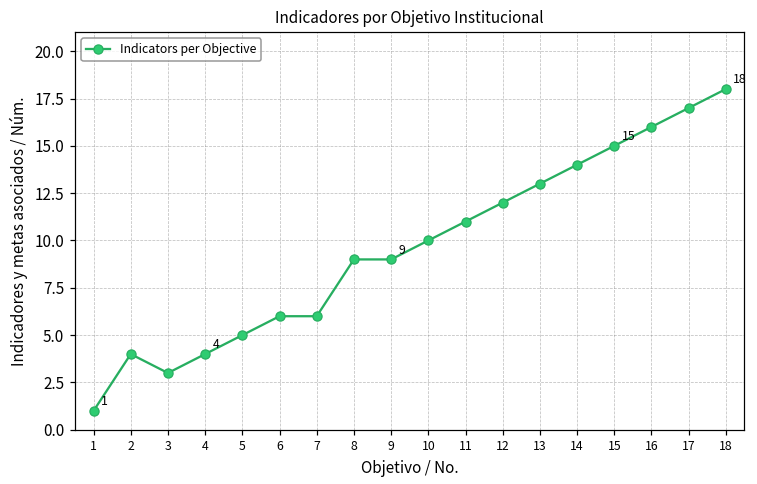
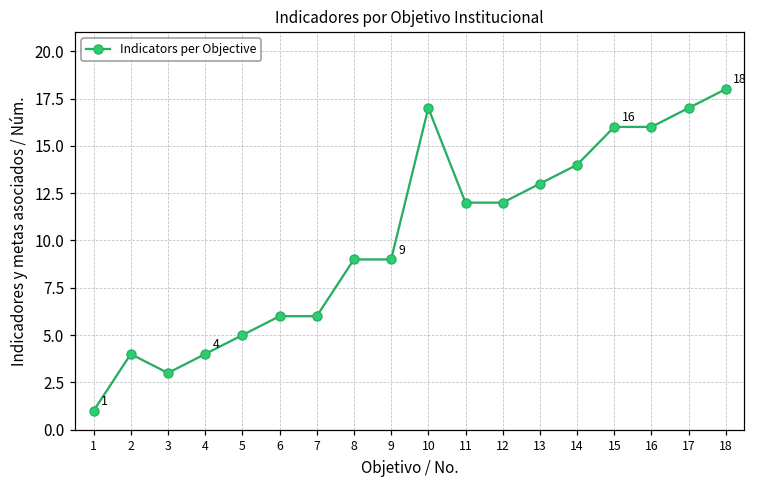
  {
    "1": 1,
    "4": 4,
    "9": 9,
-   "10": 10,
-   "11": 11,
-   "15": 15,
+   "10": 17,
+   "11": 12,
+   "15": 16,
    "18": 18
  }
